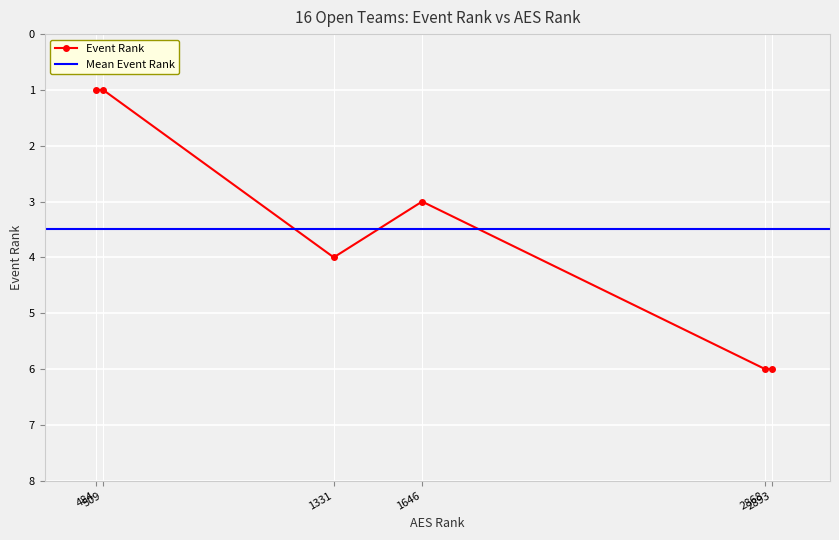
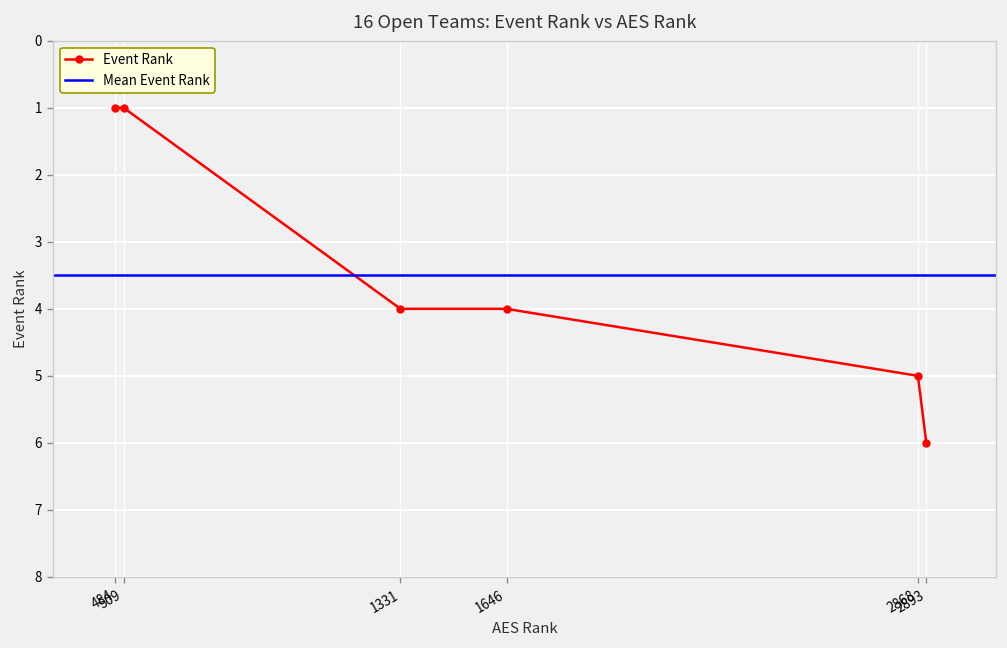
  {
    "484": 1,
    "509": 1,
    "1331": 4,
-   "1646": 3,
-   "2868": 6,
+   "1646": 4,
+   "2868": 5,
    "2893": 6
  }
